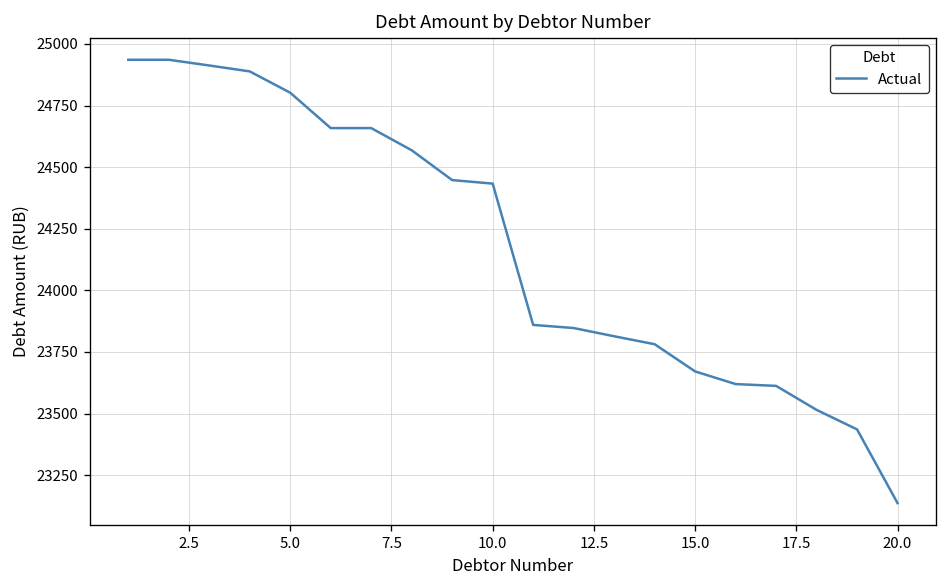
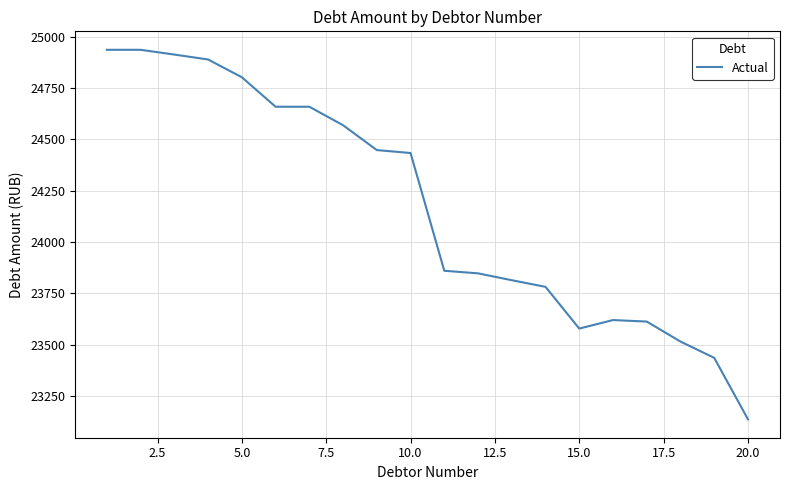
  {
    "5.0": 24800,
    "10.0": 24430,
-   "15.0": 23670,
+   "15.0": 23580,
    "20.0": 23140
  }
